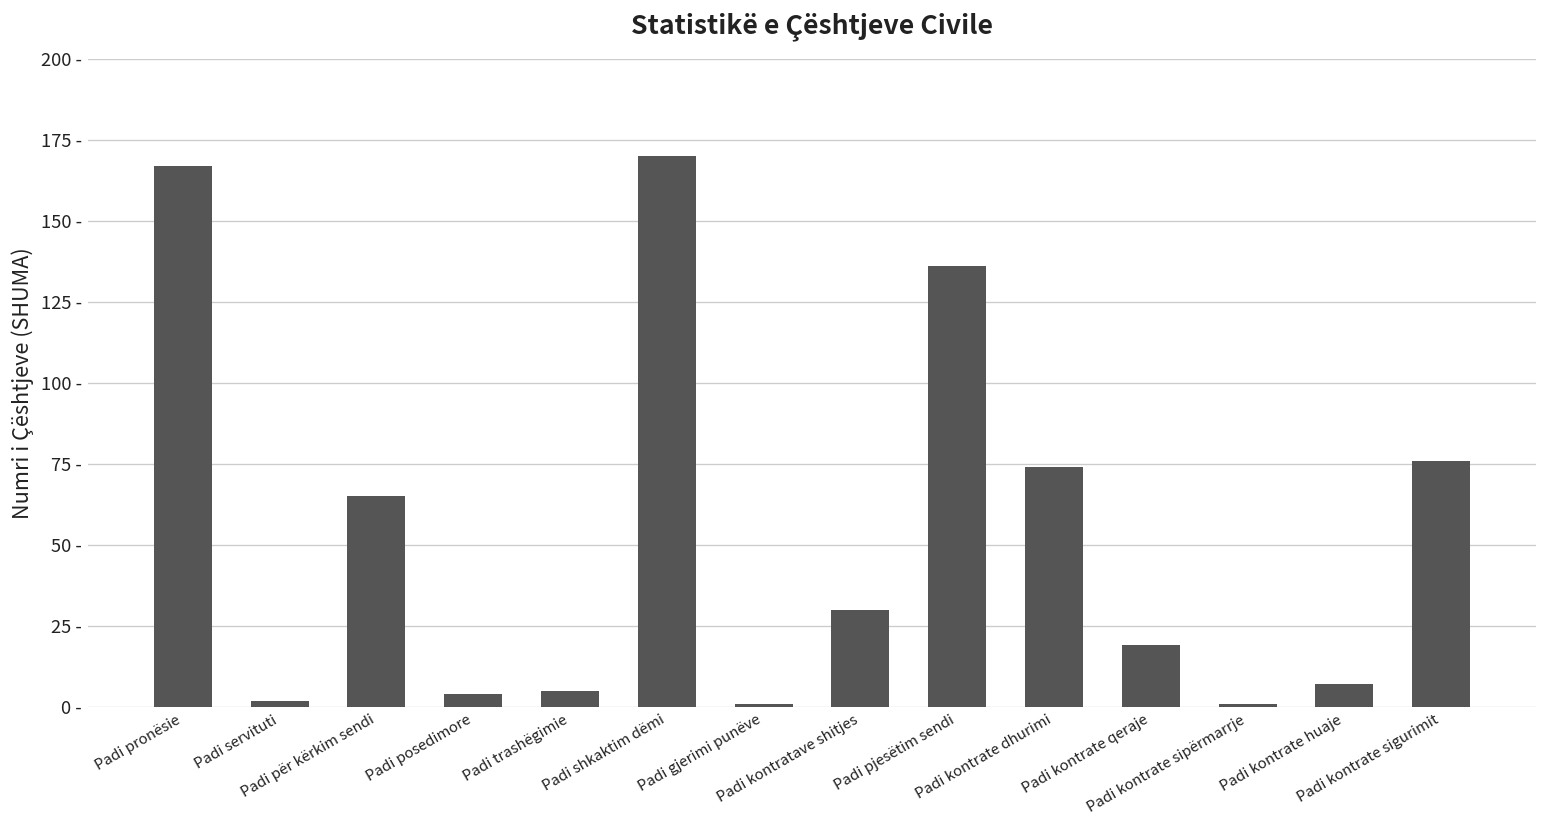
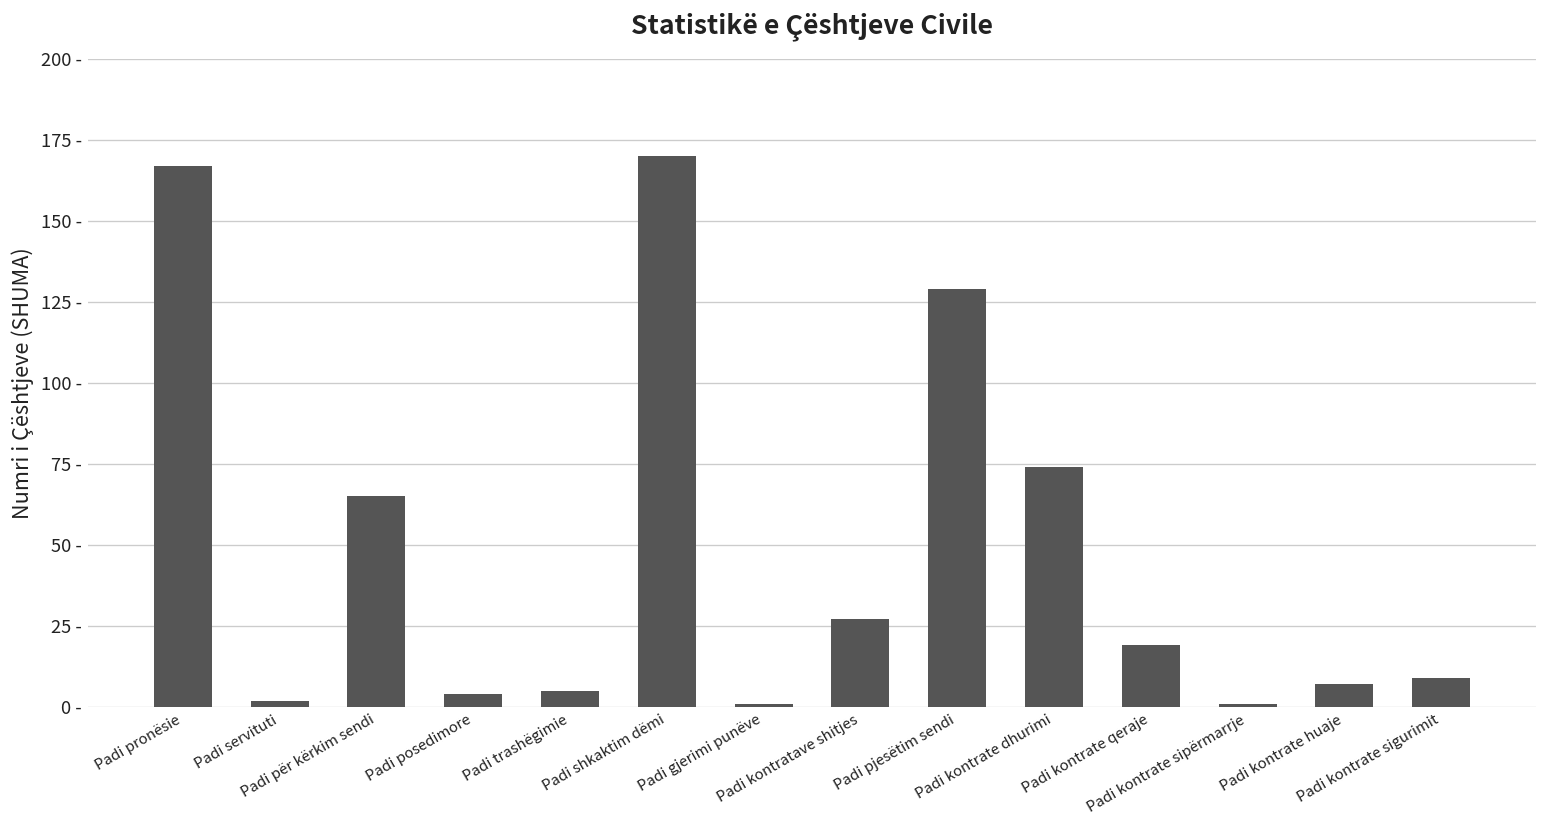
  {
    "Padi pronësie": "167 -",
    "Padi servituti": "2 -",
    "Padi për kërkim sendi": "65 -",
    "Padi posedimore": "4 -",
    "Padi trashëgimie": "5 -",
    "Padi shkaktim dëmi": "170 -",
    "Padi gjerimi punëve": "1 -",
-   "Padi kontratave shitjes": "30 -",
-   "Padi pjesëtim sendi": "136 -",
+   "Padi kontratave shitjes": "27 -",
+   "Padi pjesëtim sendi": "129 -",
    "Padi kontrate dhurimi": "74 -",
    "Padi kontrate qeraje": "19 -",
    "Padi kontrate sipërmarrje": "1 -",
    "Padi kontrate huaje": "7 -",
-   "Padi kontrate sigurimit": "76 -"
+   "Padi kontrate sigurimit": "9 -"
  }
